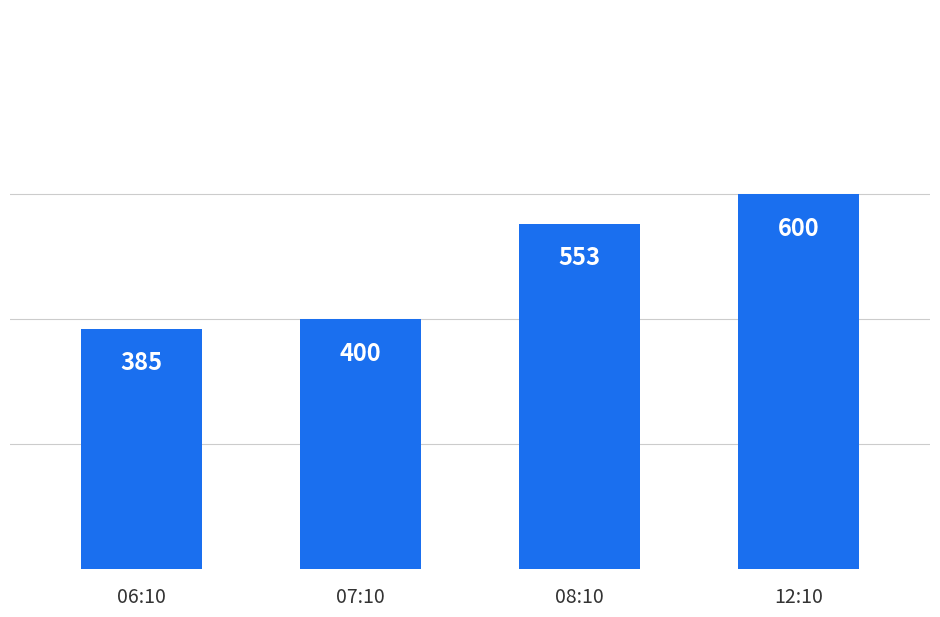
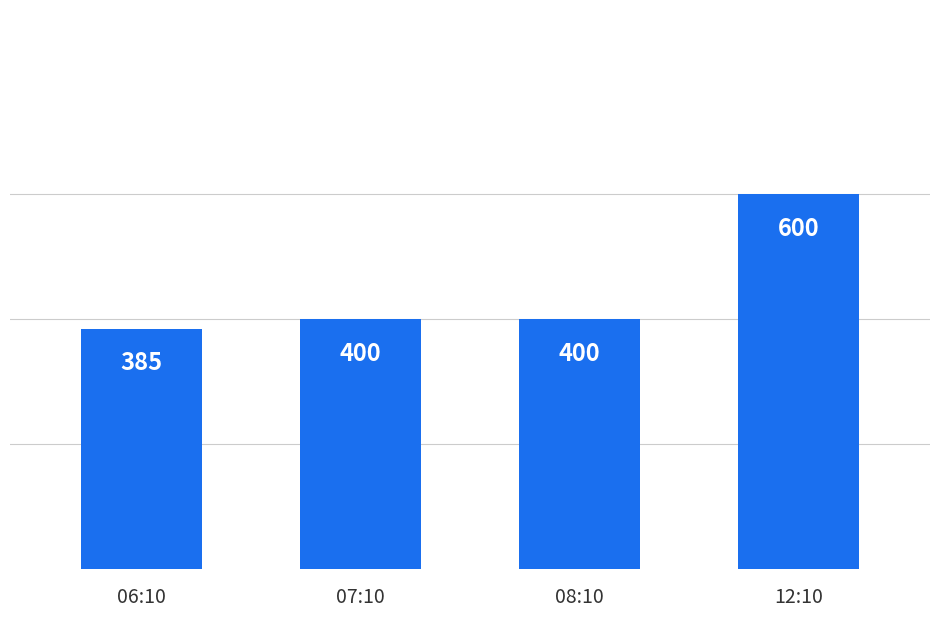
  {
    "06:10": 385,
    "07:10": 400,
-   "08:10": 553,
+   "08:10": 400,
    "12:10": 600
  }
